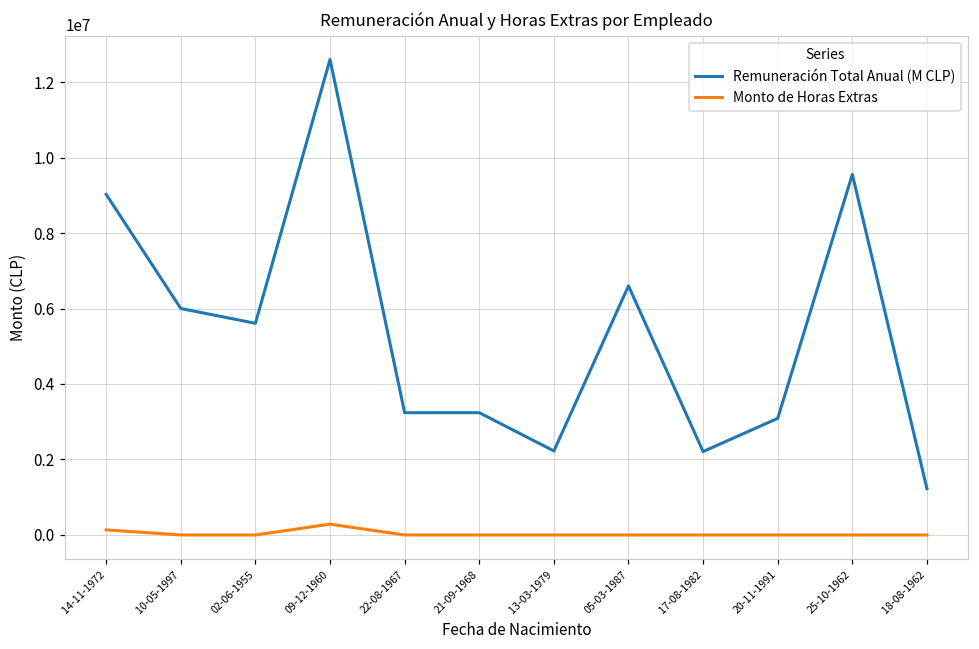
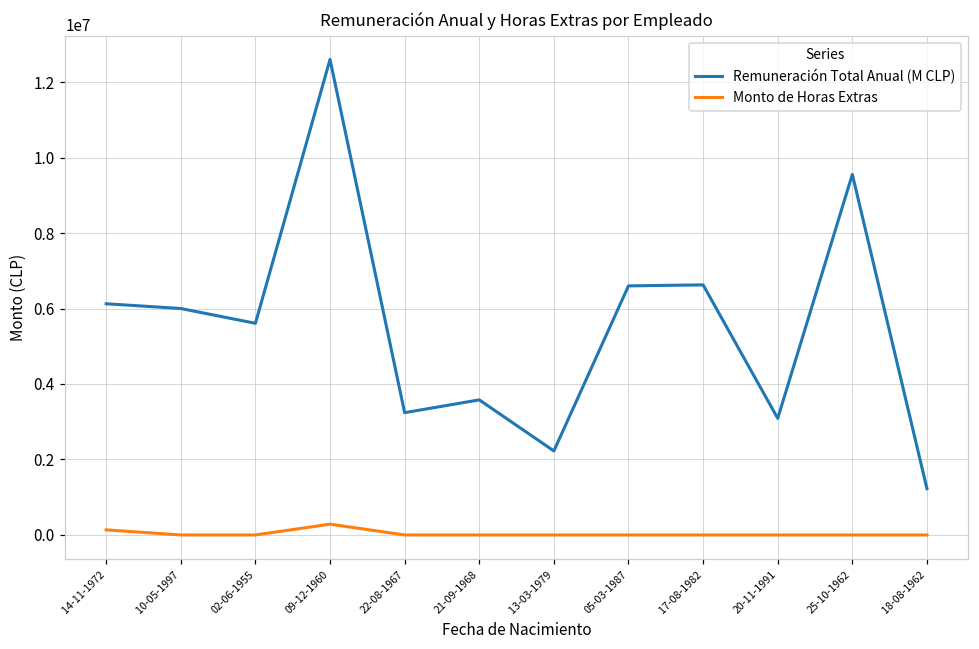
  {
    "Remuneración Total Anual (M CLP)": {
-     "14-11-1972": 9000000,
+     "14-11-1972": 6100000,
      "10-05-1997": 6000000,
      "02-06-1955": 5600000,
      "09-12-1960": 12600000,
      "22-08-1967": 3200000,
-     "21-09-1968": 3200000,
+     "21-09-1968": 3600000,
      "13-03-1979": 2200000,
      "05-03-1987": 6600000,
-     "17-08-1982": 2200000,
+     "17-08-1982": 6600000,
      "20-11-1991": 3100000,
      "25-10-1962": 9600000,
      "18-08-1962": 1200000
    },
    "Monto de Horas Extras": {
      "14-11-1972": 100000,
      "10-05-1997": 0,
      "02-06-1955": 0,
      "09-12-1960": 300000,
      "22-08-1967": 0,
      "21-09-1968": 0,
      "13-03-1979": 0,
      "05-03-1987": 0,
      "17-08-1982": 0,
      "20-11-1991": 0,
      "25-10-1962": 0,
      "18-08-1962": 0
    }
  }
